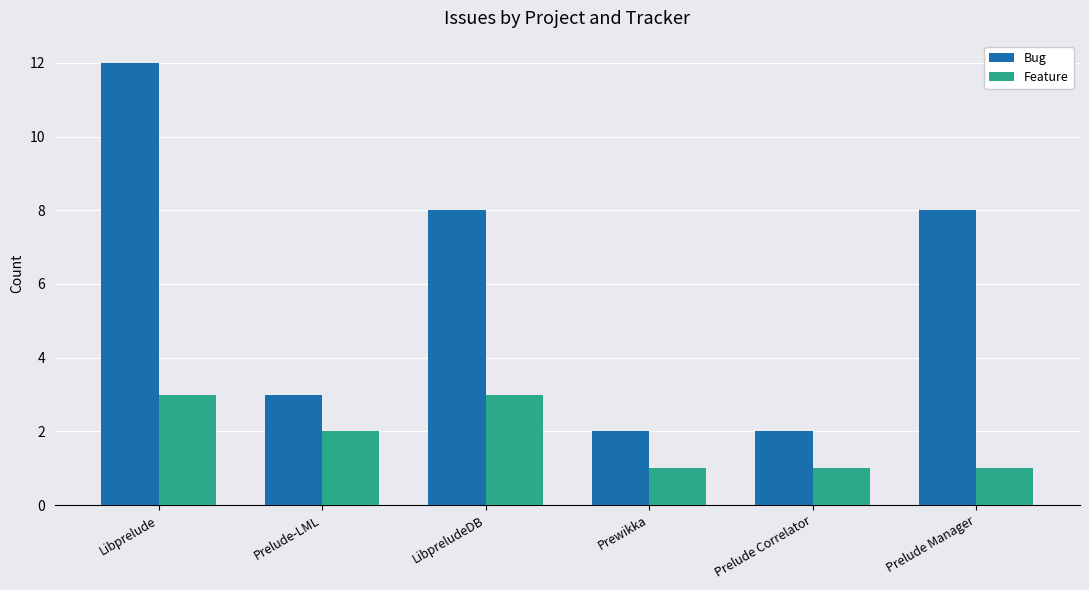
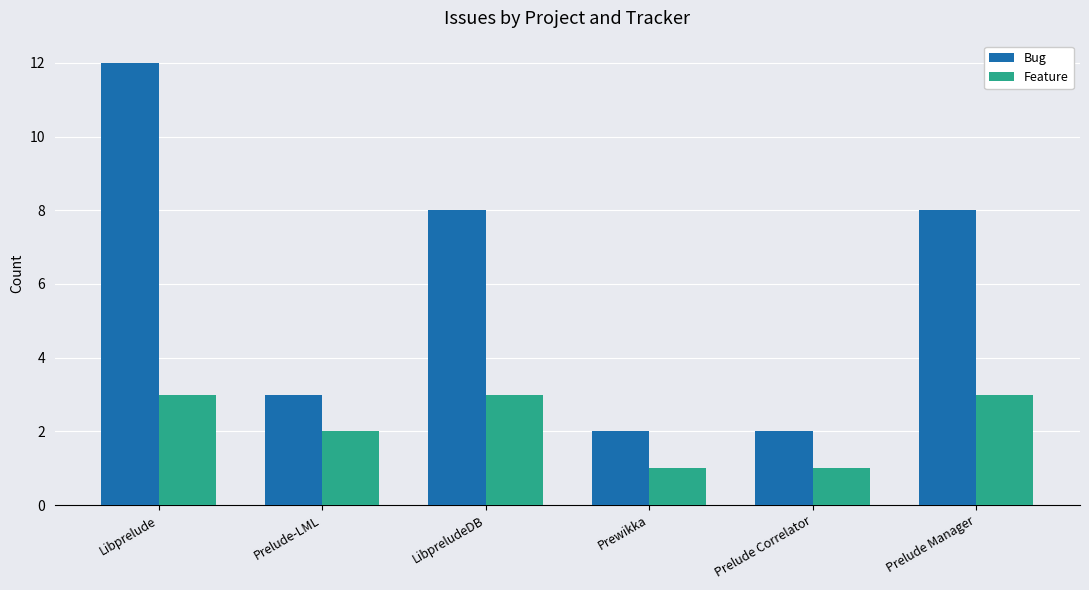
  {
    "Bug": {
      "Libprelude": 12,
      "Prelude-LML": 3,
      "LibpreludeDB": 8,
      "Prewikka": 2,
      "Prelude Correlator": 2,
      "Prelude Manager": 8
    },
    "Feature": {
      "Libprelude": 3,
      "Prelude-LML": 2,
      "LibpreludeDB": 3,
      "Prewikka": 1,
      "Prelude Correlator": 1,
-     "Prelude Manager": 1
+     "Prelude Manager": 3
    }
  }
